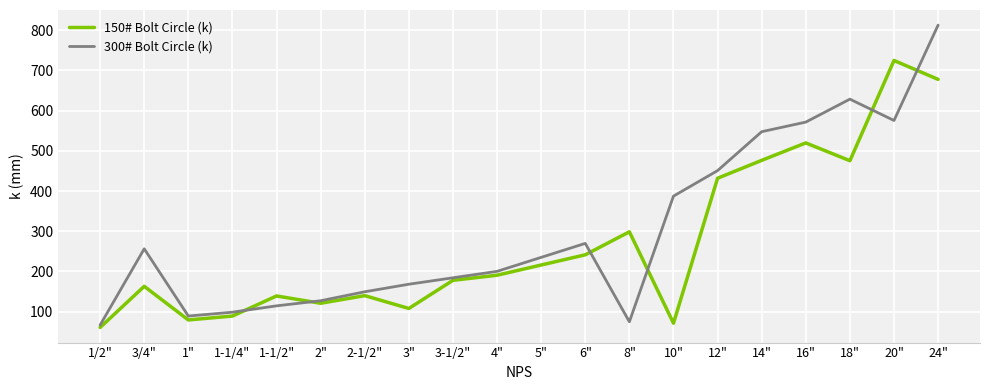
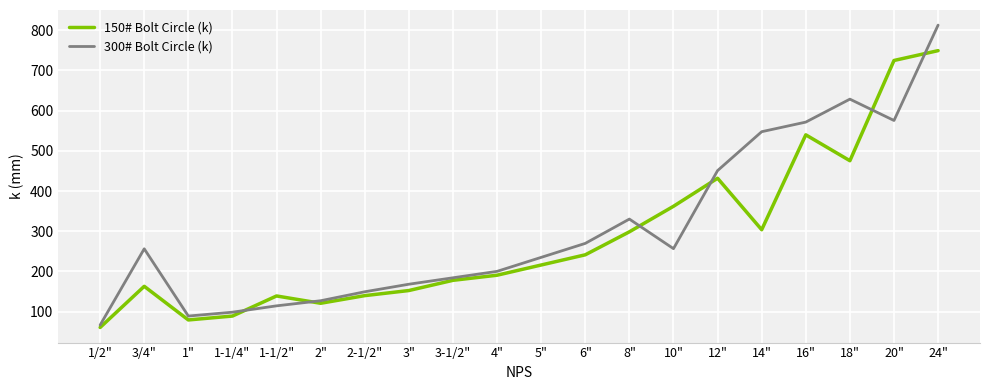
  {
    "150# Bolt Circle (k)": {
      "3/4\"": 160,
      "1\"": 80,
      "1-1/4\"": 90,
      "1-1/2\"": 140,
      "2\"": 120,
      "2-1/2\"": 140,
-     "3\"": 110,
+     "3\"": 150,
      "4\"": 190,
      "5\"": 220,
      "6\"": 240,
      "8\"": 300,
-     "10\"": 70,
+     "10\"": 360,
      "12\"": 430,
-     "14\"": 480,
-     "16\"": 520,
+     "14\"": 300,
+     "16\"": 540,
      "18\"": 480,
      "20\"": 720,
-     "24\"": 680
+     "24\"": 750
    },
    "300# Bolt Circle (k)": {
      "3/4\"": 260,
      "1\"": 90,
      "1-1/4\"": 100,
      "1-1/2\"": 110,
      "2\"": 130,
      "2-1/2\"": 150,
      "3\"": 170,
      "4\"": 200,
      "5\"": 230,
      "6\"": 270,
-     "8\"": 70,
-     "10\"": 390,
+     "8\"": 330,
+     "10\"": 260,
      "12\"": 450,
      "14\"": 550,
      "16\"": 570,
      "18\"": 630,
      "20\"": 580,
      "24\"": 810
    }
  }
